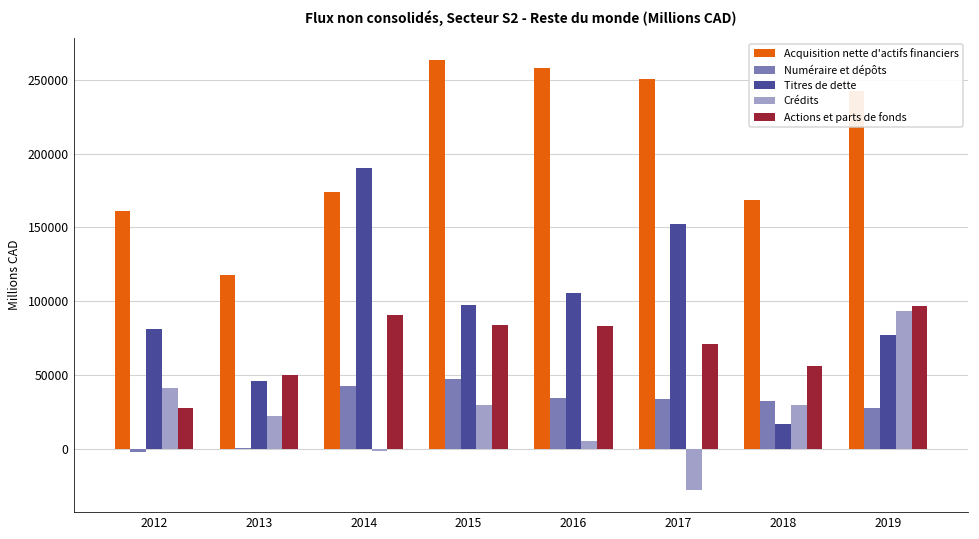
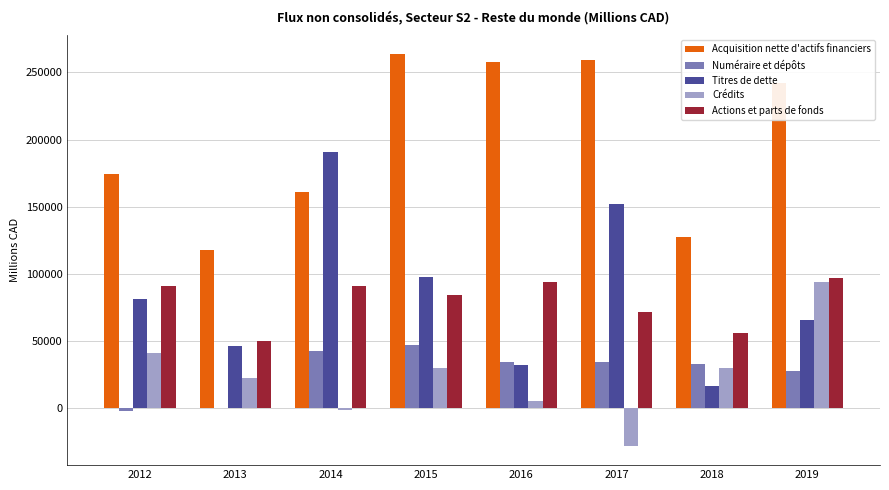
  {
    "Acquisition nette d'actifs financiers": {
-     "2012": 161000,
+     "2012": 174000,
      "2013": 118000,
-     "2014": 174000,
+     "2014": 161000,
      "2015": 263000,
      "2016": 258000,
-     "2017": 251000,
-     "2018": 169000
+     "2017": 259000,
+     "2018": 128000
    },
    "Titres de dette": {
      "2012": 82000,
      "2013": 46000,
      "2014": 191000,
      "2015": 98000,
-     "2016": 106000,
+     "2016": 32000,
      "2017": 152000,
      "2018": 17000,
-     "2019": 77000
+     "2019": 66000
    },
    "Actions et parts de fonds": {
-     "2012": 28000,
+     "2012": 91000,
      "2013": 50000,
      "2014": 91000,
      "2015": 84000,
-     "2016": 83000,
+     "2016": 94000,
      "2017": 71000,
      "2018": 56000,
      "2019": 97000
    }
  }
